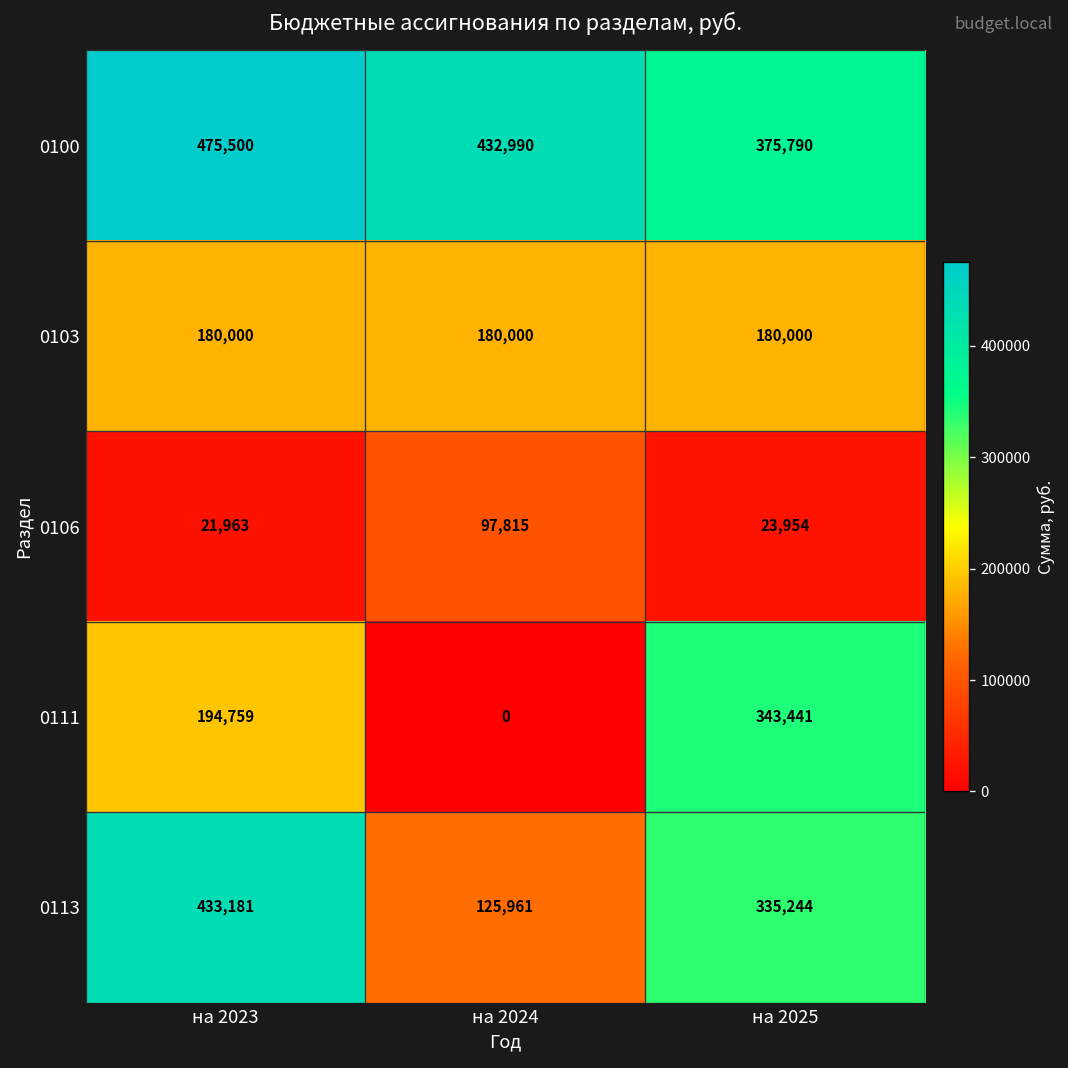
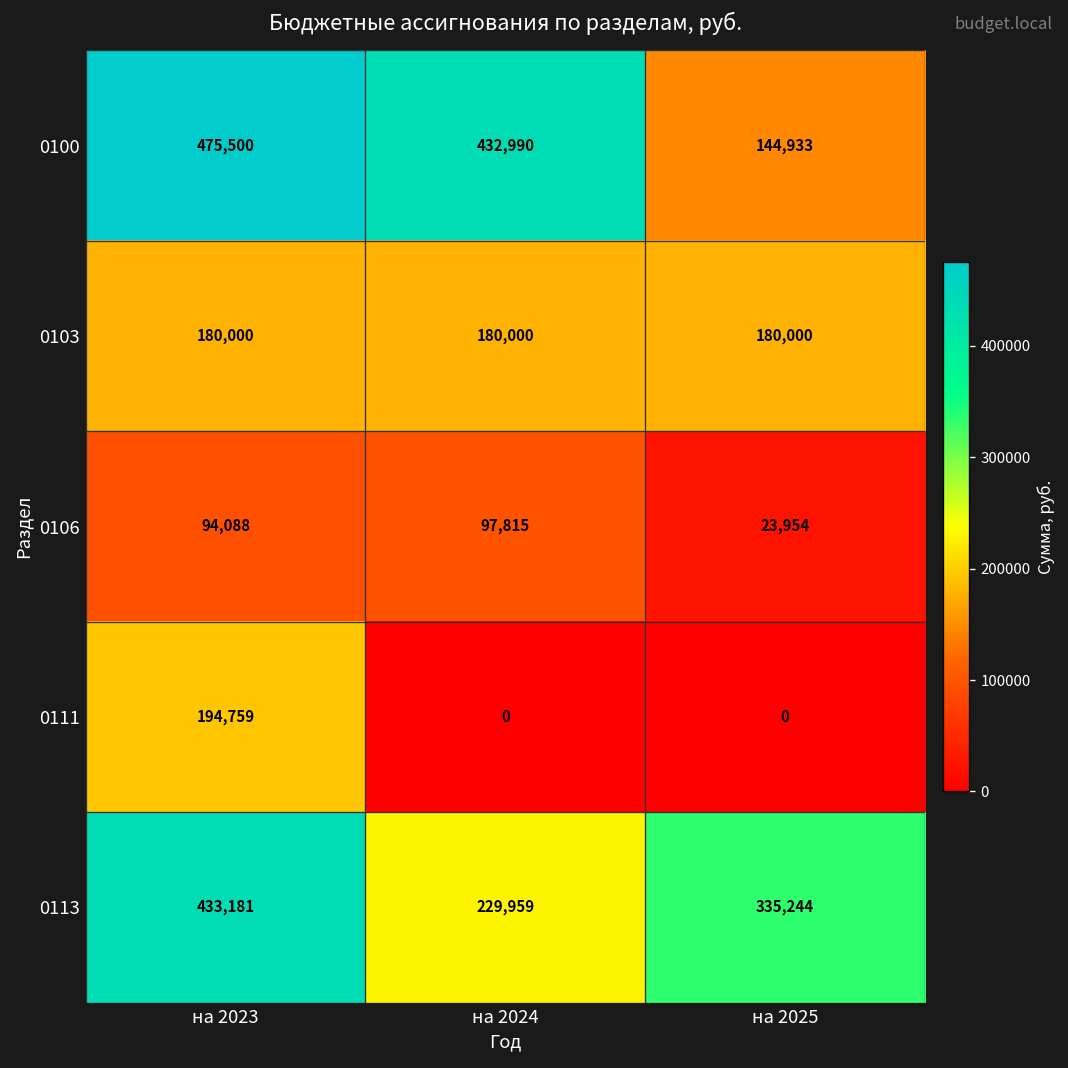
  {
    "0100": {
      "на 2023": "475,500",
      "на 2024": "432,990",
-     "на 2025": "375,790"
+     "на 2025": "144,933"
    },
    "0103": {
      "на 2023": "180,000",
      "на 2024": "180,000",
      "на 2025": "180,000"
    },
    "0106": {
-     "на 2023": "21,963",
+     "на 2023": "94,088",
      "на 2024": "97,815",
      "на 2025": "23,954"
    },
    "0111": {
      "на 2023": "194,759",
      "на 2024": "0",
-     "на 2025": "343,441"
+     "на 2025": "0"
    },
    "0113": {
      "на 2023": "433,181",
-     "на 2024": "125,961",
+     "на 2024": "229,959",
      "на 2025": "335,244"
    }
  }
